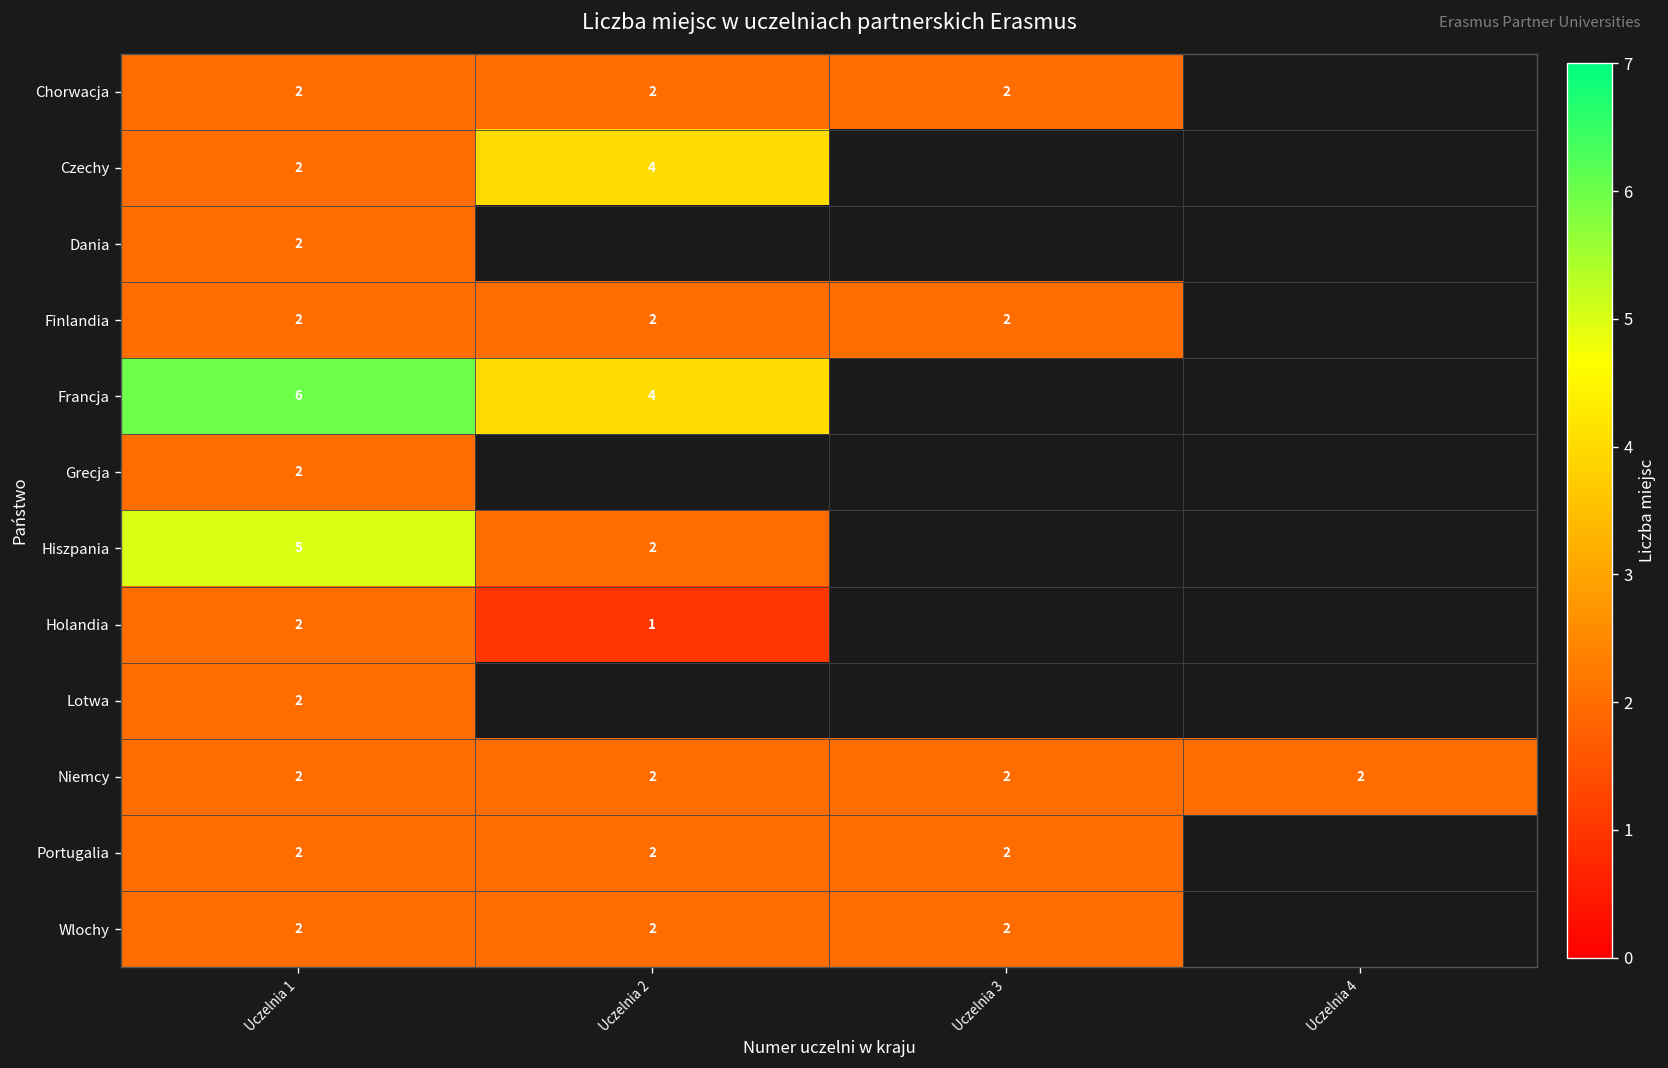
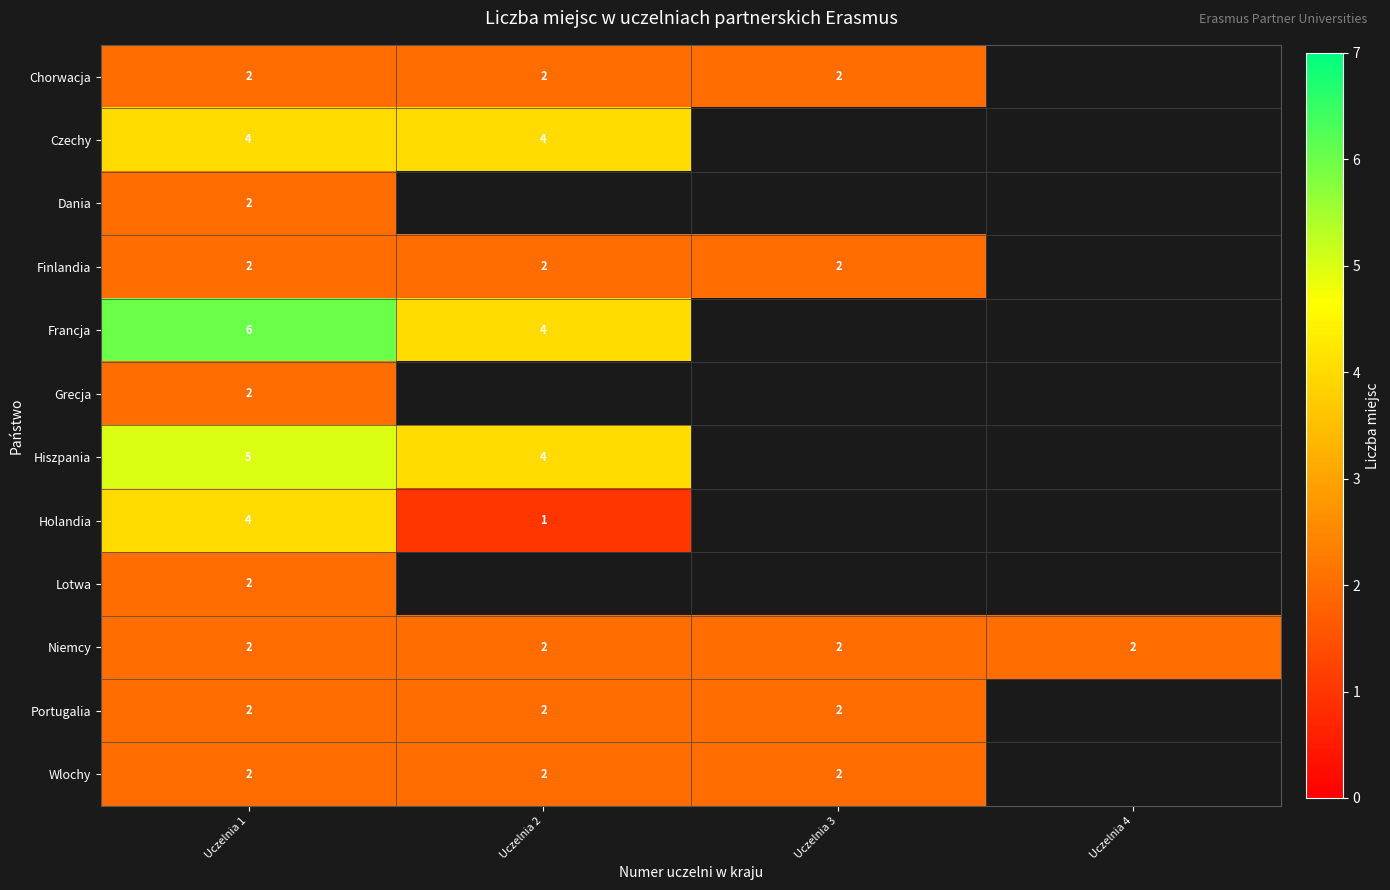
  {
    "Chorwacja": {
      "Uczelnia 1": 2,
      "Uczelnia 2": 2,
      "Uczelnia 3": 2
    },
    "Czechy": {
-     "Uczelnia 1": 2,
+     "Uczelnia 1": 4,
      "Uczelnia 2": 4
    },
    "Dania": {
      "Uczelnia 1": 2
    },
    "Finlandia": {
      "Uczelnia 1": 2,
      "Uczelnia 2": 2,
      "Uczelnia 3": 2
    },
    "Francja": {
      "Uczelnia 1": 6,
      "Uczelnia 2": 4
    },
    "Grecja": {
      "Uczelnia 1": 2
    },
    "Hiszpania": {
      "Uczelnia 1": 5,
-     "Uczelnia 2": 2
+     "Uczelnia 2": 4
    },
    "Holandia": {
-     "Uczelnia 1": 2,
+     "Uczelnia 1": 4,
      "Uczelnia 2": 1
    },
    "Lotwa": {
      "Uczelnia 1": 2
    },
    "Niemcy": {
      "Uczelnia 1": 2,
      "Uczelnia 2": 2,
      "Uczelnia 3": 2,
      "Uczelnia 4": 2
    },
    "Portugalia": {
      "Uczelnia 1": 2,
      "Uczelnia 2": 2,
      "Uczelnia 3": 2
    },
    "Wlochy": {
      "Uczelnia 1": 2,
      "Uczelnia 2": 2,
      "Uczelnia 3": 2
    }
  }
